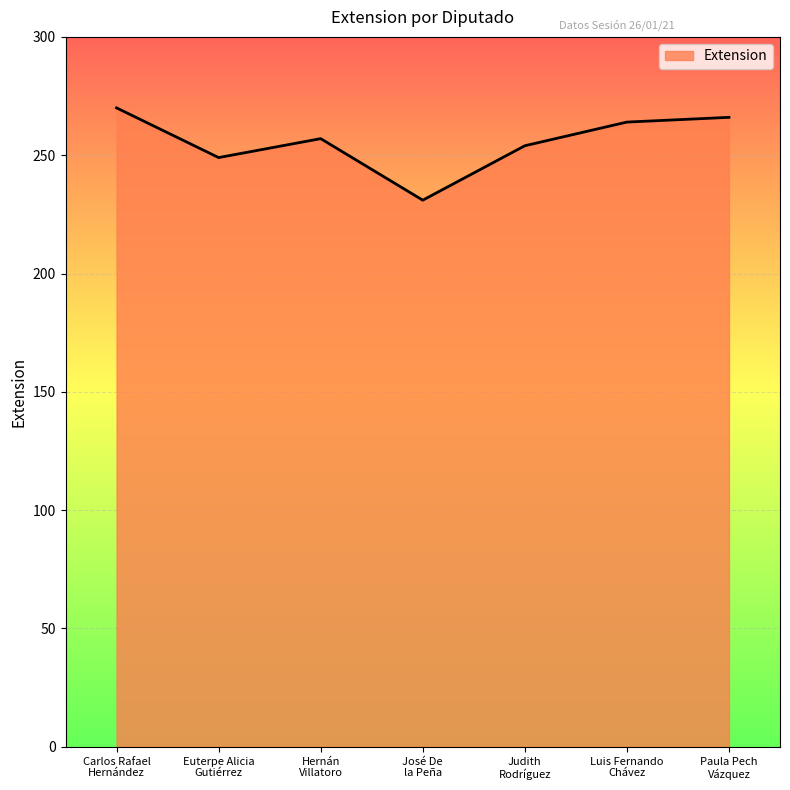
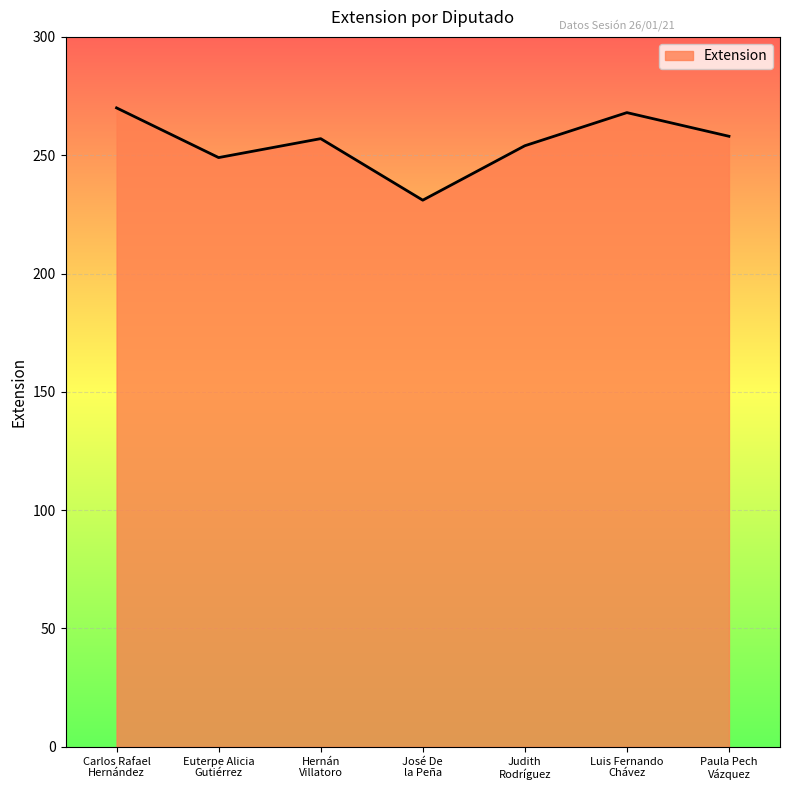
  {
    "Carlos Rafael Hernández": 270,
    "Euterpe Alicia Gutiérrez": 249,
    "Hernán Villatoro": 257,
    "José De la Peña": 231,
    "Judith Rodríguez": 254,
-   "Luis Fernando Chávez": 264,
-   "Paula Pech Vázquez": 266
+   "Luis Fernando Chávez": 268,
+   "Paula Pech Vázquez": 258
  }
